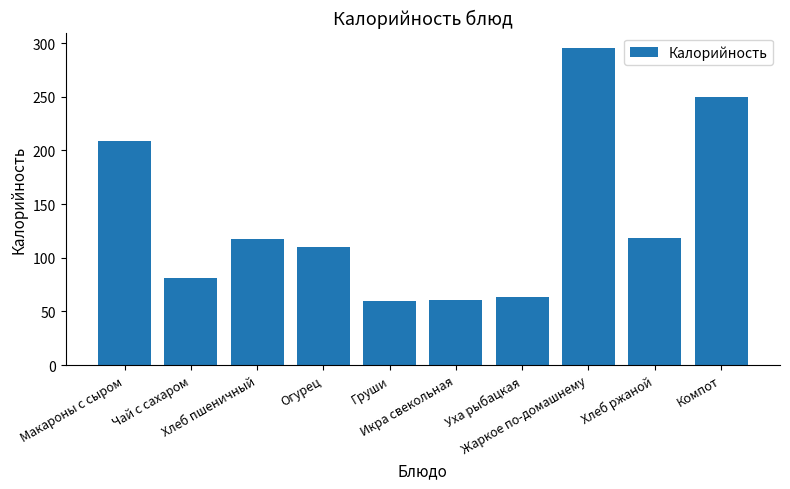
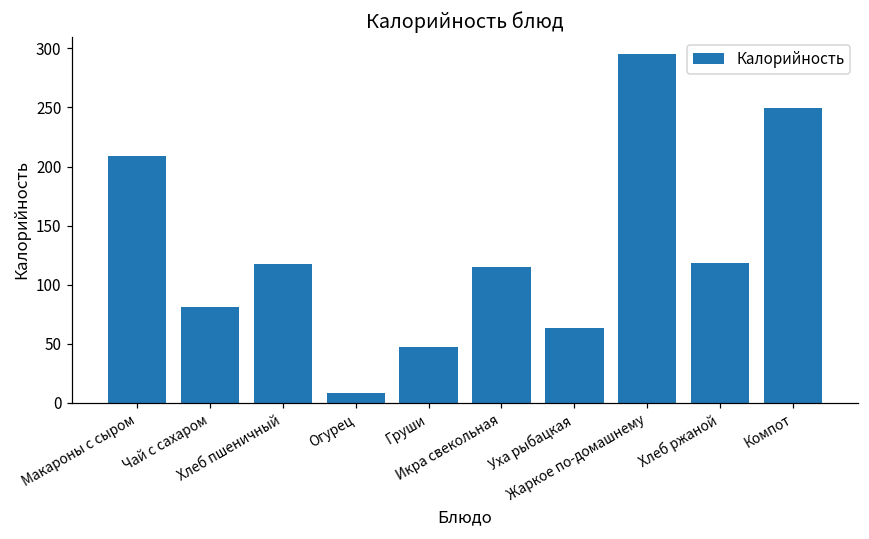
  {
    "Макароны с сыром": 209,
    "Чай с сахаром": 81,
    "Хлеб пшеничный": 118,
-   "Огурец": 110,
-   "Груши": 60,
-   "Икра свекольная": 61,
+   "Огурец": 8,
+   "Груши": 47,
+   "Икра свекольная": 115,
    "Уха рыбацкая": 63,
    "Жаркое по-домашнему": 295,
    "Хлеб ржаной": 118,
    "Компот": 249
  }
